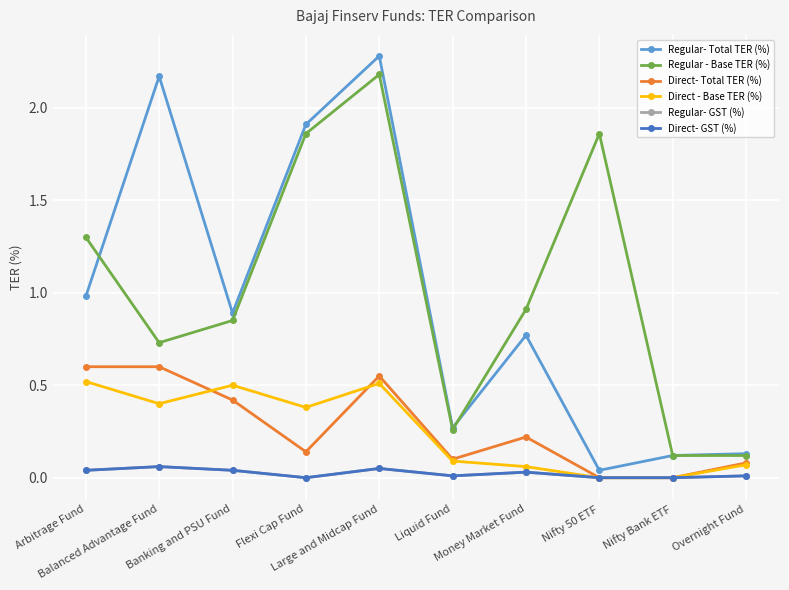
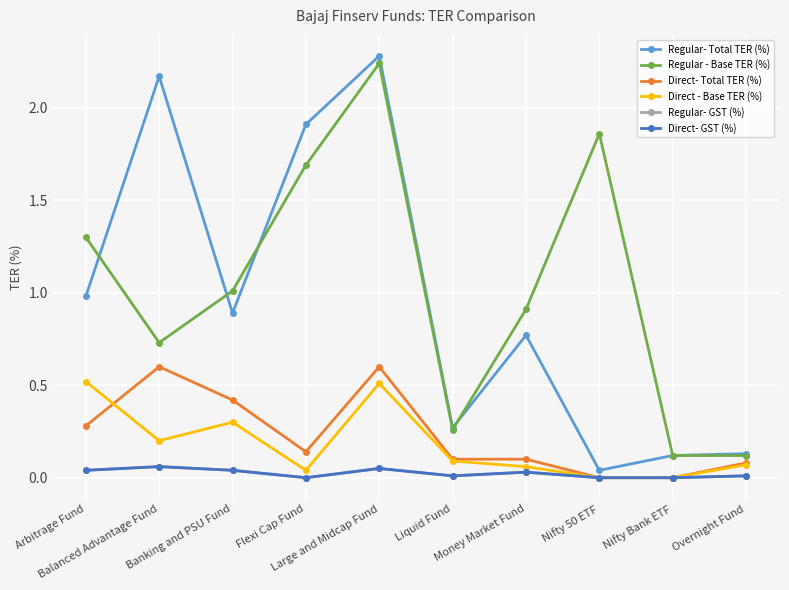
  {
    "Regular - Base TER (%)": {
      "Arbitrage Fund": 1.30,
      "Balanced Advantage Fund": 0.73,
-     "Banking and PSU Fund": 0.85,
-     "Flexi Cap Fund": 1.86,
-     "Large and Midcap Fund": 2.18,
+     "Banking and PSU Fund": 1.01,
+     "Flexi Cap Fund": 1.69,
+     "Large and Midcap Fund": 2.24,
      "Money Market Fund": 0.91,
      "Nifty 50 ETF": 1.86
    },
    "Direct- Total TER (%)": {
-     "Arbitrage Fund": 0.60,
+     "Arbitrage Fund": 0.28,
      "Balanced Advantage Fund": 0.60,
      "Banking and PSU Fund": 0.42,
      "Flexi Cap Fund": 0.14,
-     "Large and Midcap Fund": 0.55,
-     "Money Market Fund": 0.22
+     "Large and Midcap Fund": 0.60,
+     "Money Market Fund": 0.10
    },
    "Direct - Base TER (%)": {
      "Arbitrage Fund": 0.52,
-     "Balanced Advantage Fund": 0.4,
-     "Banking and PSU Fund": 0.5,
-     "Flexi Cap Fund": 0.38,
+     "Balanced Advantage Fund": 0.2,
+     "Banking and PSU Fund": 0.3,
+     "Flexi Cap Fund": 0.04,
      "Large and Midcap Fund": 0.51,
      "Money Market Fund": 0.06
    }
  }
